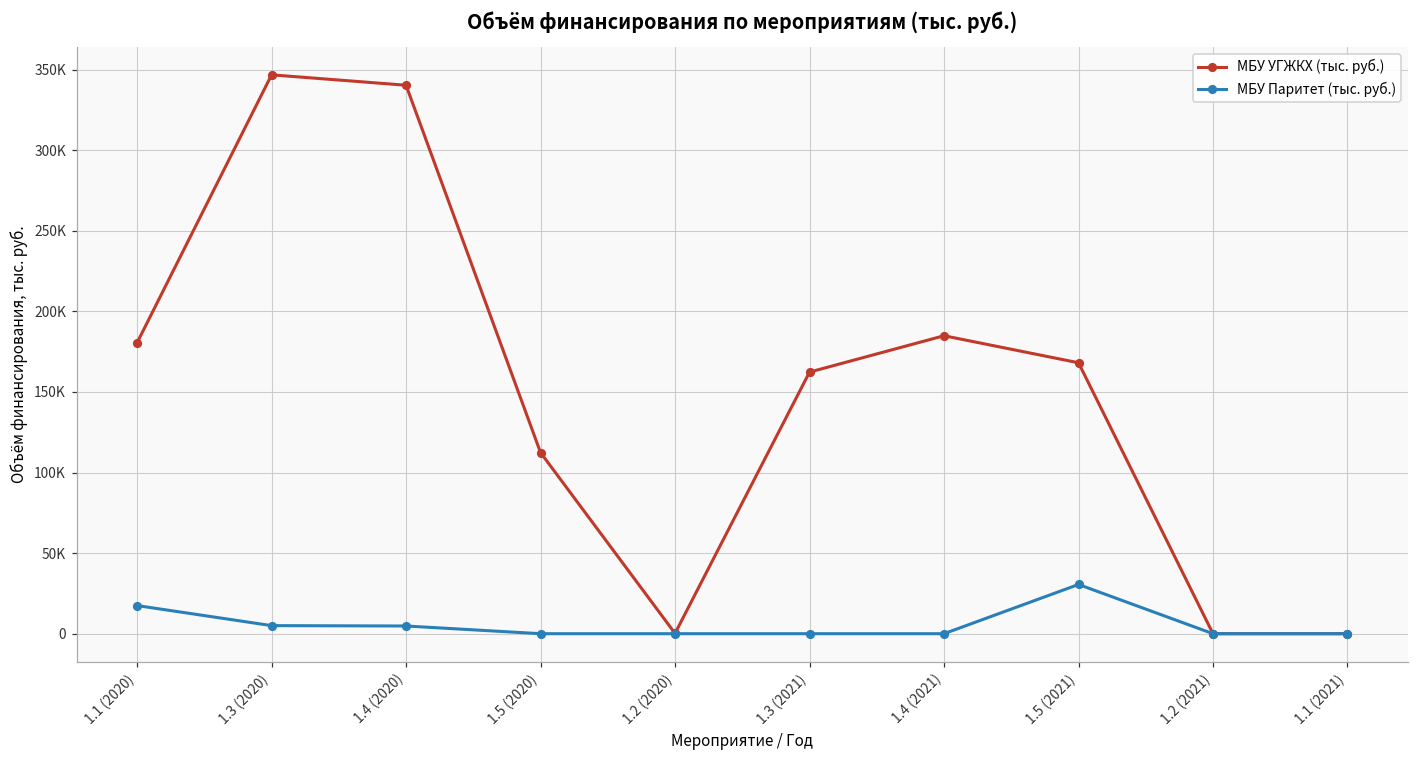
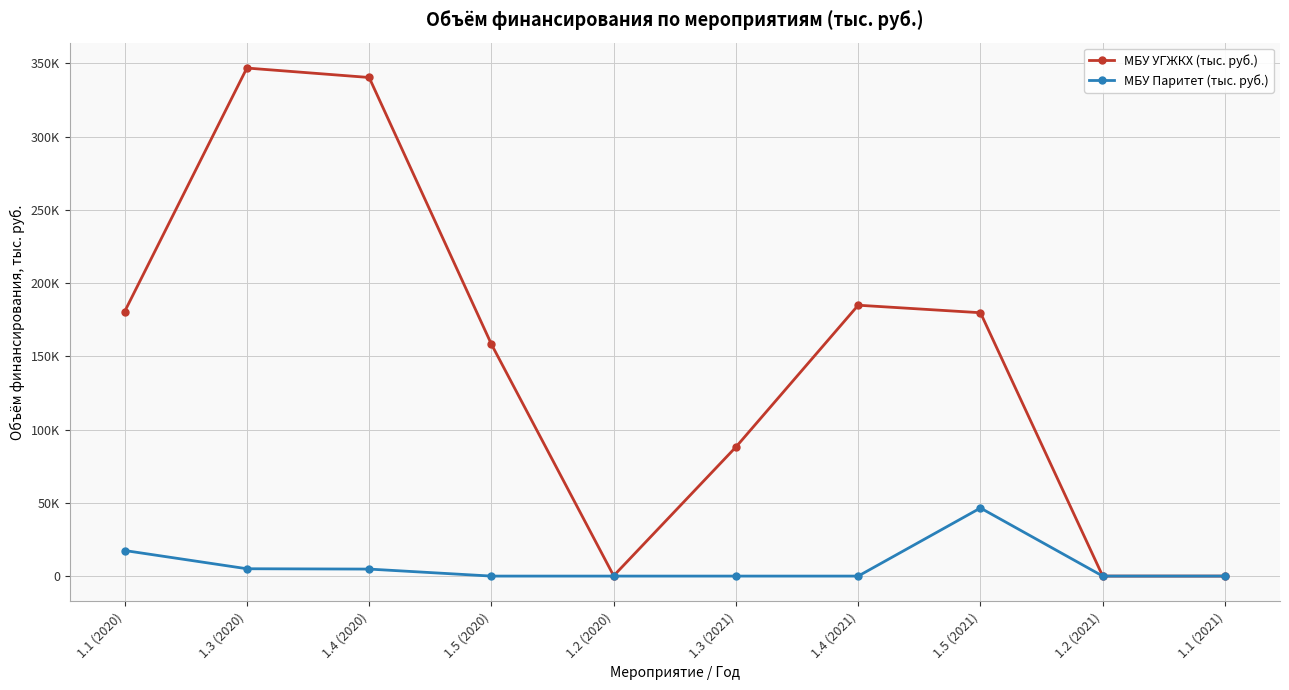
  {
    "МБУ УГЖКХ (тыс. руб.)": {
      "1.1 (2020)": 181000,
      "1.3 (2020)": 347000,
      "1.4 (2020)": 340000,
-     "1.5 (2020)": 112000,
-     "1.3 (2021)": 162000,
+     "1.5 (2020)": 158000,
+     "1.3 (2021)": 88000,
      "1.4 (2021)": 185000,
-     "1.5 (2021)": 168000
+     "1.5 (2021)": 180000
    },
    "МБУ Паритет (тыс. руб.)": {
      "1.1 (2020)": 17000,
      "1.3 (2020)": 5000,
      "1.4 (2020)": 5000,
      "1.5 (2020)": 0,
      "1.3 (2021)": 0,
      "1.4 (2021)": 0,
-     "1.5 (2021)": 31000
+     "1.5 (2021)": 46000
    }
  }
